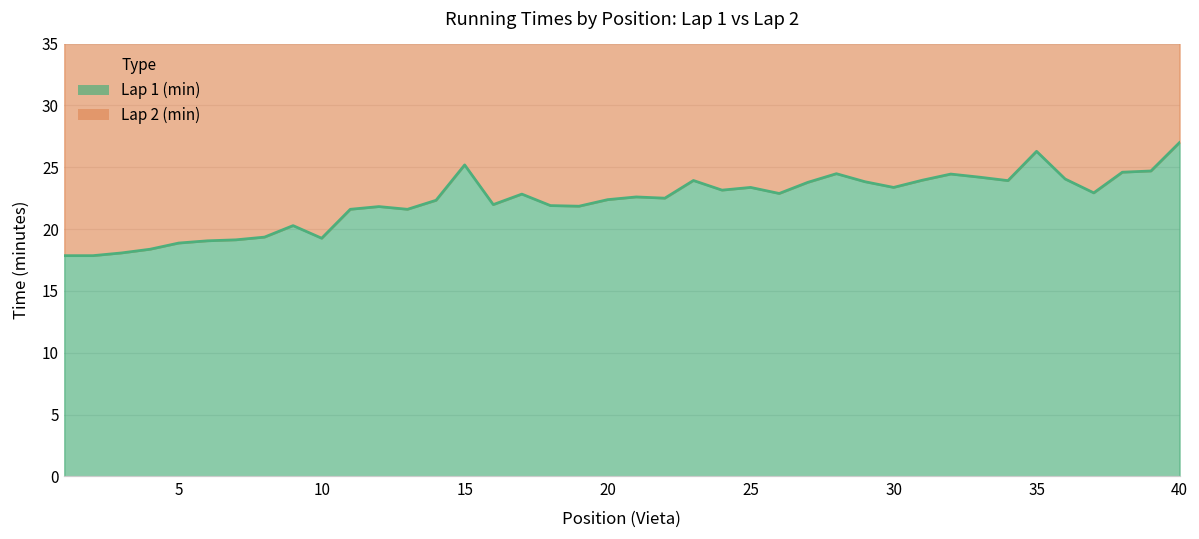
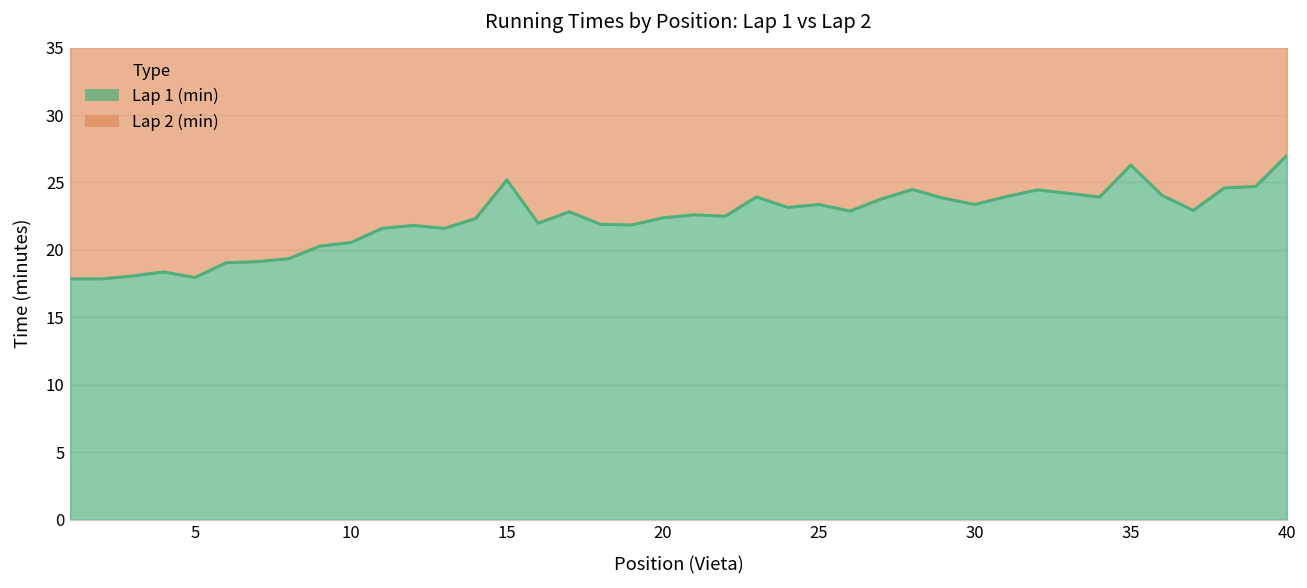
  {
    "Lap 1 (min)": {
-     "5": 18.9,
-     "10": 19.3,
+     "5": 18.0,
+     "10": 20.6,
      "15": 25.2,
      "20": 22.4,
      "25": 23.4,
      "30": 23.4,
      "35": 26.3,
      "40": 27.0
    }
  }
